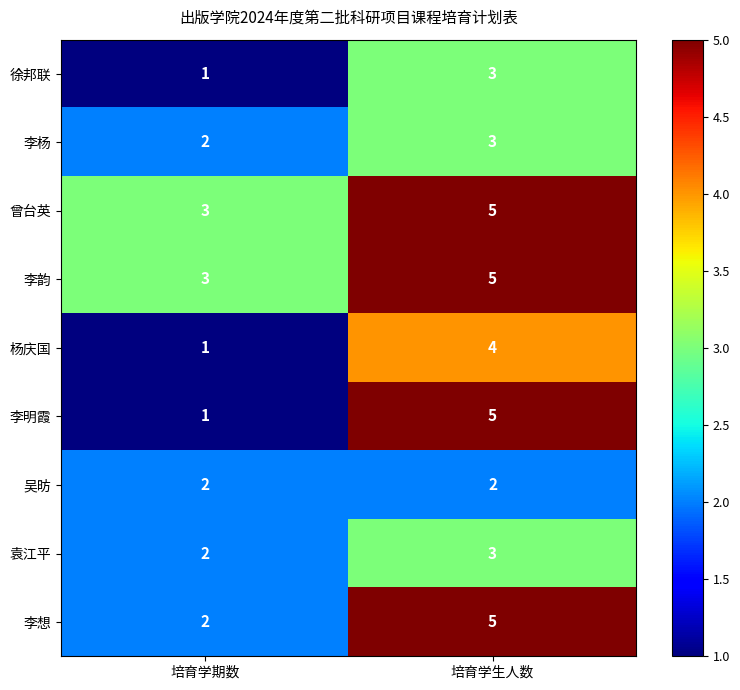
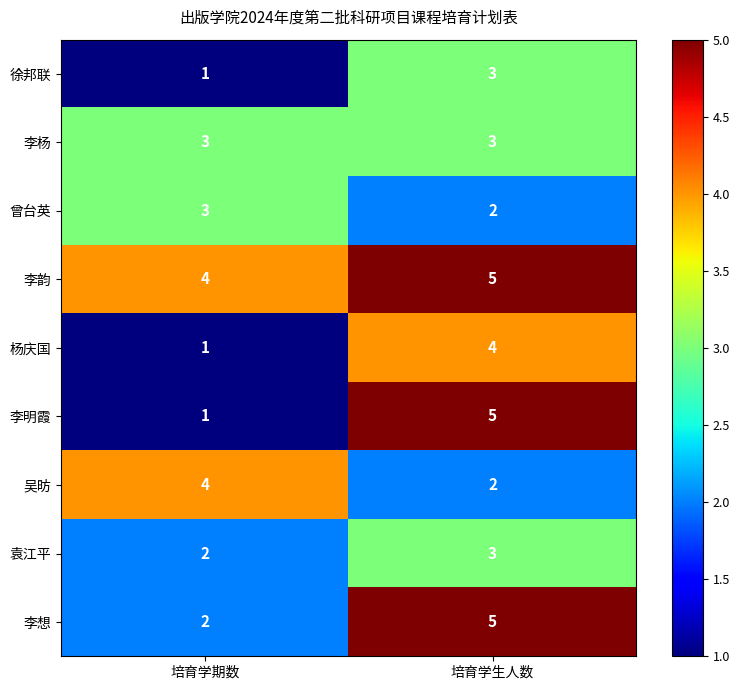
  {
    "徐邦联": {
      "培育学期数": 1,
      "培育学生人数": 3
    },
    "李杨": {
-     "培育学期数": 2,
+     "培育学期数": 3,
      "培育学生人数": 3
    },
    "曾台英": {
      "培育学期数": 3,
-     "培育学生人数": 5
+     "培育学生人数": 2
    },
    "李韵": {
-     "培育学期数": 3,
+     "培育学期数": 4,
      "培育学生人数": 5
    },
    "杨庆国": {
      "培育学期数": 1,
      "培育学生人数": 4
    },
    "李明霞": {
      "培育学期数": 1,
      "培育学生人数": 5
    },
    "吴昉": {
-     "培育学期数": 2,
+     "培育学期数": 4,
      "培育学生人数": 2
    },
    "袁江平": {
      "培育学期数": 2,
      "培育学生人数": 3
    },
    "李想": {
      "培育学期数": 2,
      "培育学生人数": 5
    }
  }
